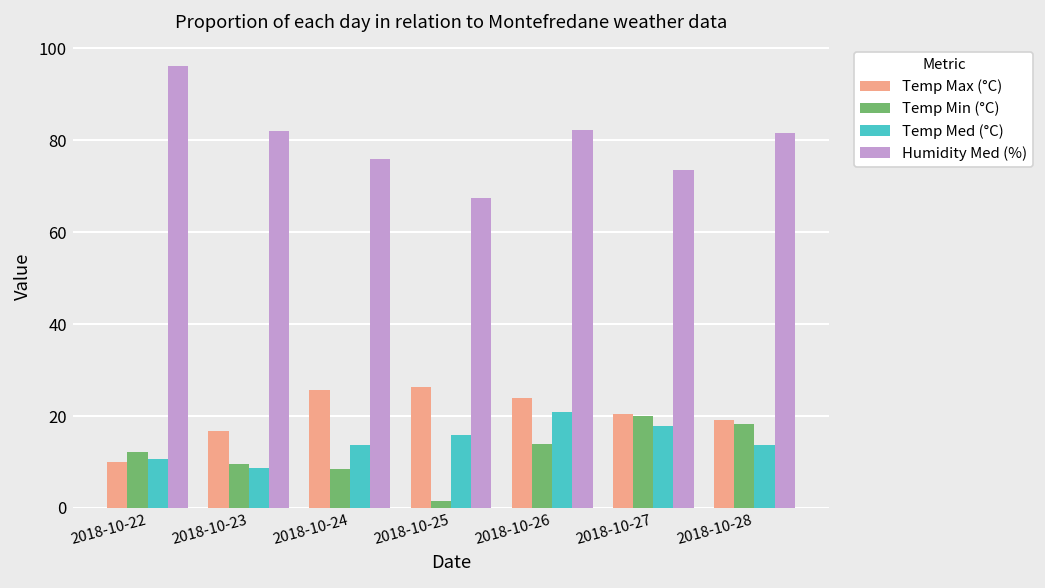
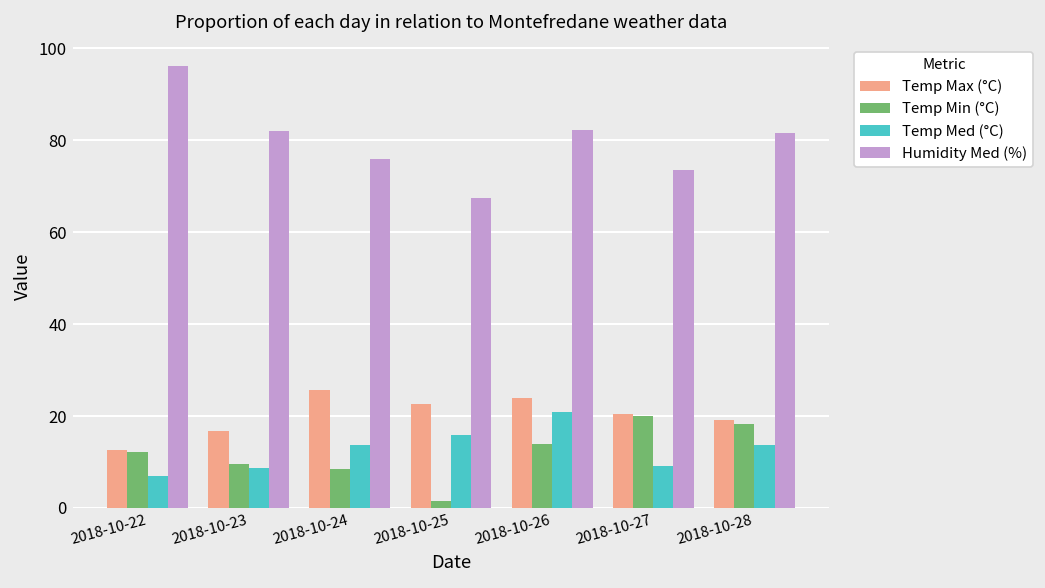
  {
    "Temp Max (°C)": {
-     "2018-10-22": 10,
+     "2018-10-22": 13,
      "2018-10-23": 17,
      "2018-10-24": 26,
-     "2018-10-25": 26,
+     "2018-10-25": 23,
      "2018-10-26": 24,
      "2018-10-27": 21,
      "2018-10-28": 19
    },
    "Temp Min (°C)": {
      "2018-10-22": 12,
      "2018-10-23": 10,
      "2018-10-24": 8,
      "2018-10-25": 1,
      "2018-10-26": 14,
      "2018-10-27": 20,
      "2018-10-28": 18
    },
    "Temp Med (°C)": {
-     "2018-10-22": 11,
+     "2018-10-22": 7,
      "2018-10-23": 9,
      "2018-10-24": 14,
      "2018-10-25": 16,
      "2018-10-26": 21,
-     "2018-10-27": 18,
+     "2018-10-27": 9,
      "2018-10-28": 14
    },
    "Humidity Med (%)": {
      "2018-10-22": 96,
      "2018-10-23": 82,
      "2018-10-24": 76,
      "2018-10-25": 68,
      "2018-10-26": 82,
      "2018-10-27": 74,
      "2018-10-28": 82
    }
  }
